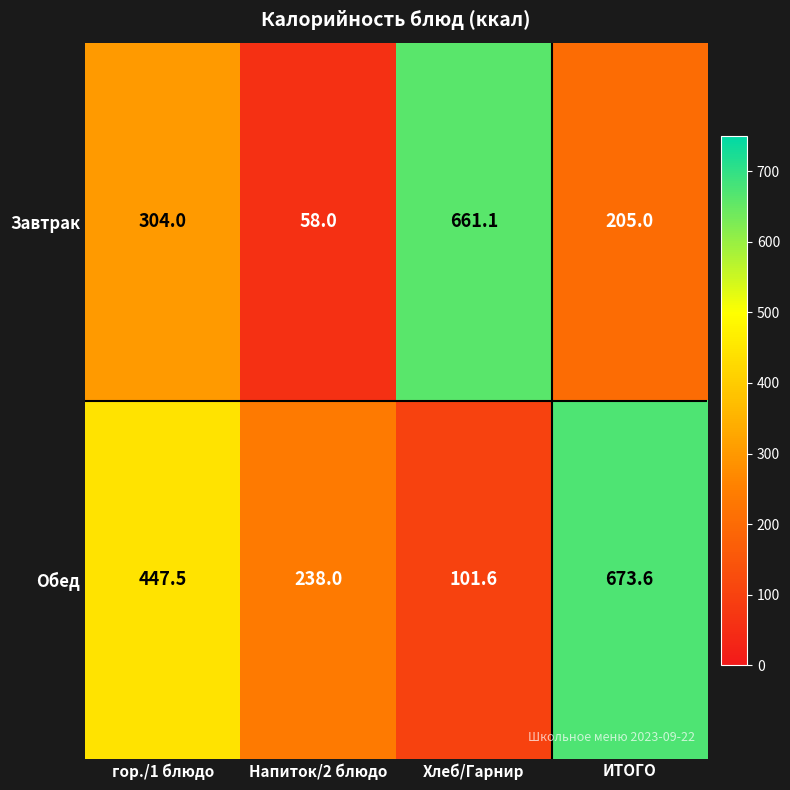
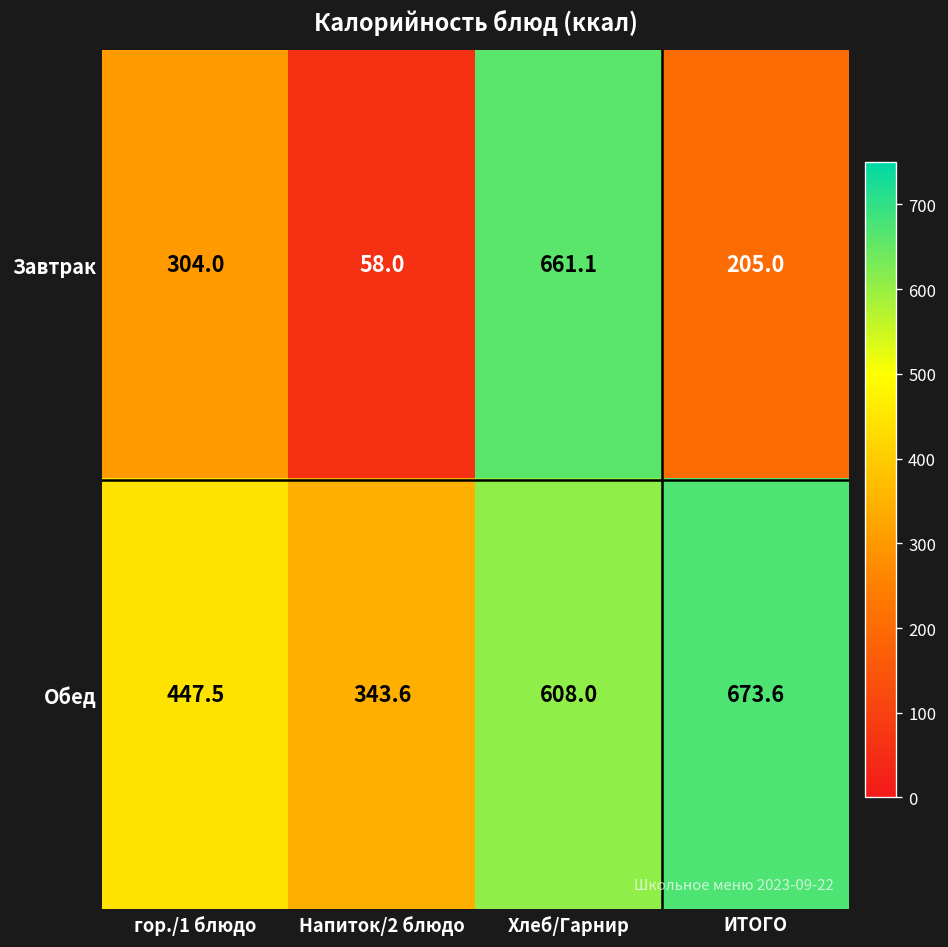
  {
    "Завтрак": {
      "гор./1 блюдо": 304.0,
      "Напиток/2 блюдо": 58.0,
      "Хлеб/Гарнир": 661.1,
      "ИТОГО": 205.0
    },
    "Обед": {
      "гор./1 блюдо": 447.5,
-     "Напиток/2 блюдо": 238.0,
-     "Хлеб/Гарнир": 101.6
+     "Напиток/2 блюдо": 343.6,
+     "Хлеб/Гарнир": 608.0
    }
  }
